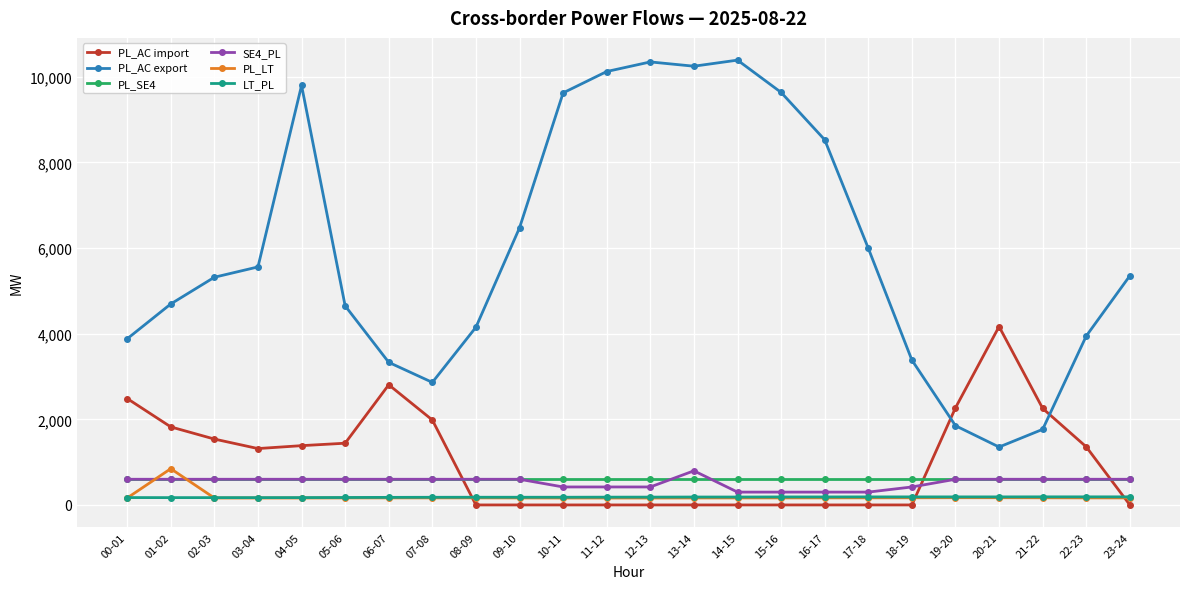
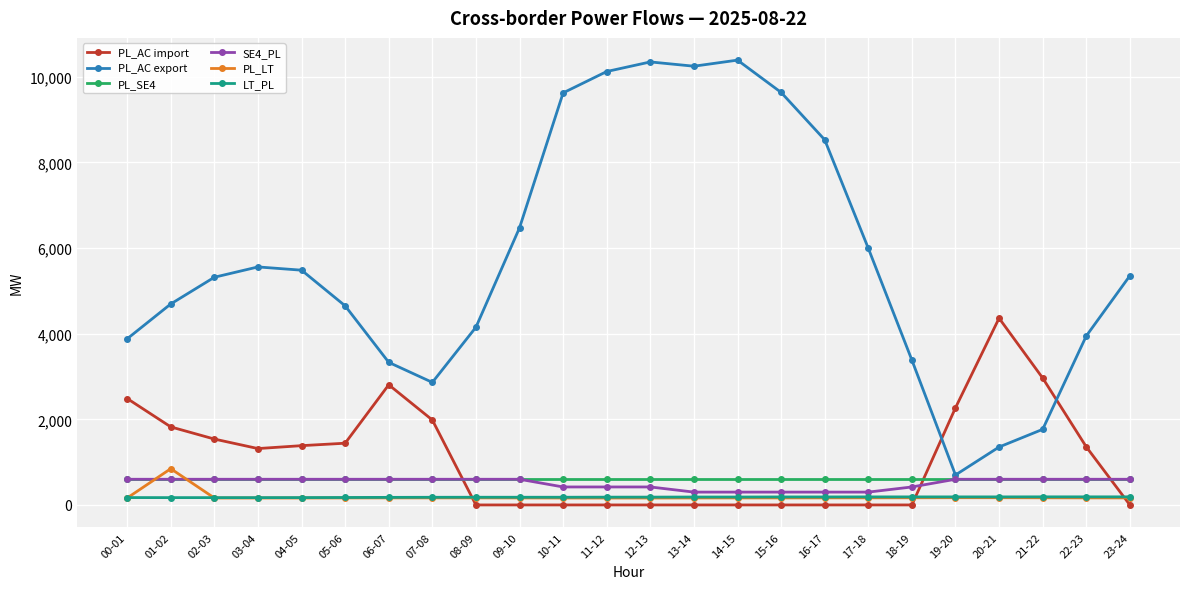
  {
    "PL_AC import": {
      "00-01": "2,500",
      "01-02": "1,800",
      "02-03": "1,500",
      "03-04": "1,300",
      "04-05": "1,400",
      "05-06": "1,400",
      "06-07": "2,800",
      "07-08": "2,000",
      "08-09": "0",
      "09-10": "0",
      "10-11": "0",
      "11-12": "0",
      "12-13": "0",
      "13-14": "0",
      "14-15": "0",
      "15-16": "0",
      "16-17": "0",
      "17-18": "0",
      "18-19": "0",
      "19-20": "2,300",
-     "20-21": "4,200",
-     "21-22": "2,300",
+     "20-21": "4,400",
+     "21-22": "3,000",
      "22-23": "1,400",
      "23-24": "0"
    },
    "PL_AC export": {
      "00-01": "3,900",
      "01-02": "4,700",
      "02-03": "5,300",
      "03-04": "5,600",
-     "04-05": "9,800",
+     "04-05": "5,500",
      "05-06": "4,700",
      "06-07": "3,300",
      "07-08": "2,900",
      "08-09": "4,200",
      "09-10": "6,500",
      "10-11": "9,600",
      "11-12": "10,100",
      "12-13": "10,300",
      "13-14": "10,200",
      "14-15": "10,400",
      "15-16": "9,600",
      "16-17": "8,500",
      "17-18": "6,000",
      "18-19": "3,400",
-     "19-20": "1,900",
+     "19-20": "700",
      "20-21": "1,400",
      "21-22": "1,800",
      "22-23": "3,900",
      "23-24": "5,400"
    },
    "SE4_PL": {
      "10-11": "400",
      "11-12": "400",
      "12-13": "400",
-     "13-14": "800",
+     "13-14": "300",
      "14-15": "300",
      "15-16": "300",
      "16-17": "300",
      "17-18": "300",
      "18-19": "400"
    },
    "PL_LT": {
      "01-02": "800"
    }
  }
